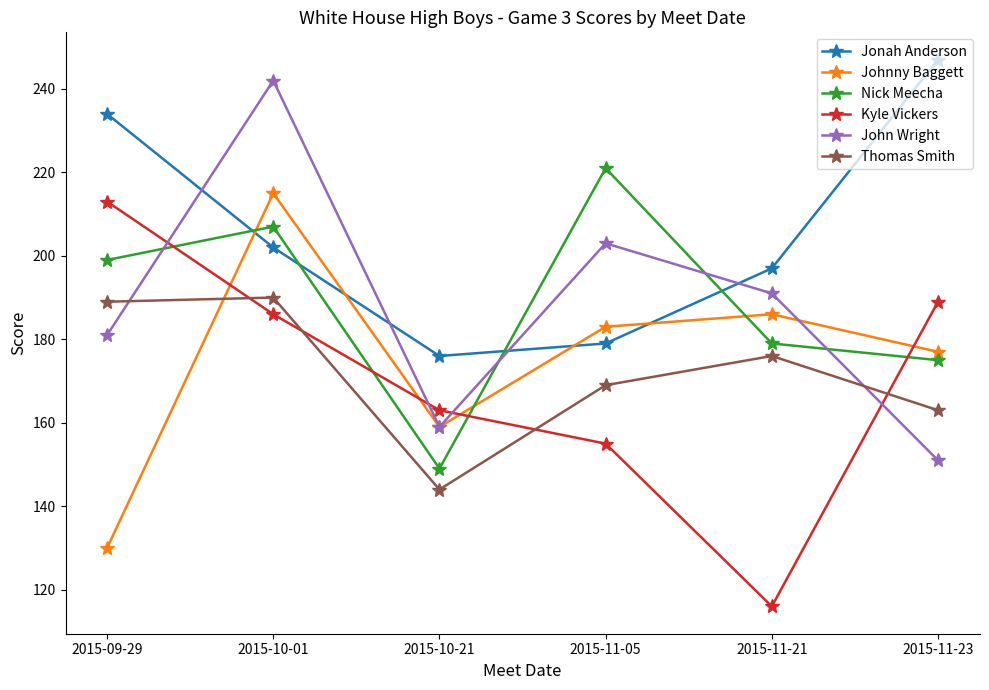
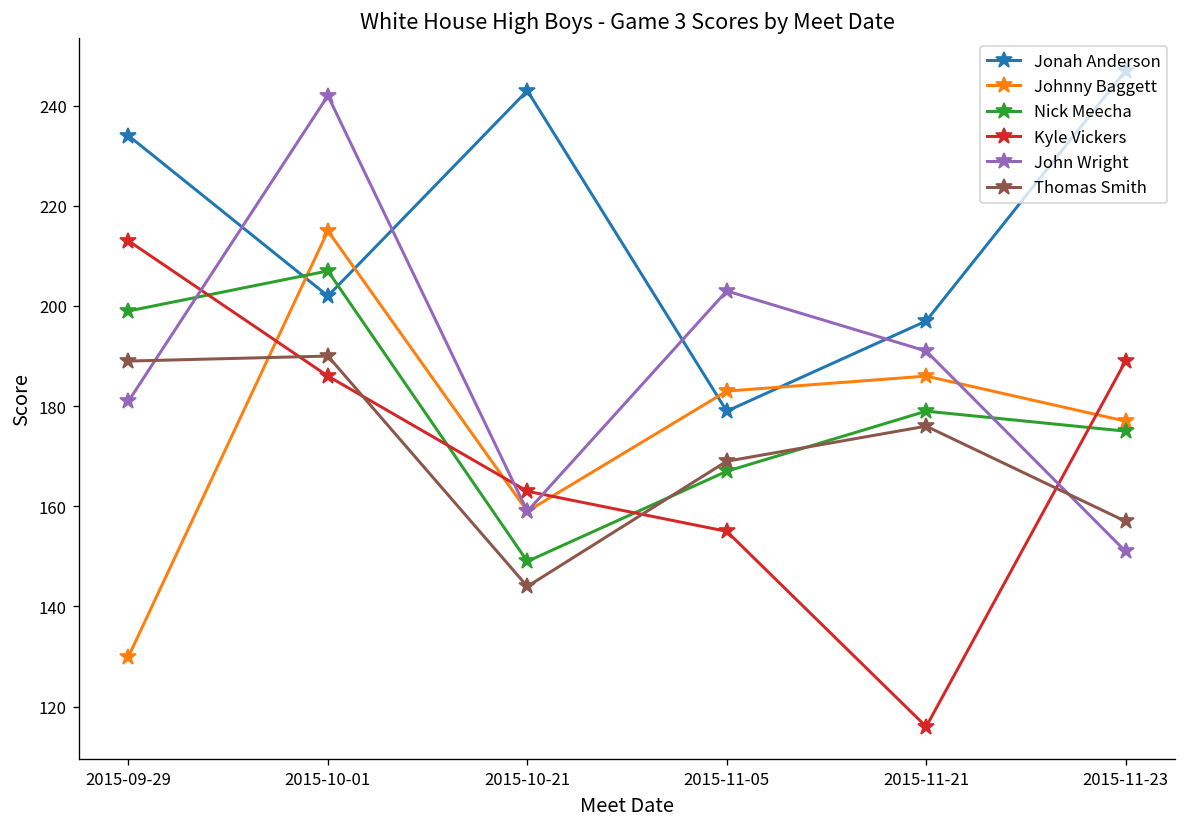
  {
    "Jonah Anderson": {
      "2015-09-29": 234,
      "2015-10-01": 202,
-     "2015-10-21": 176,
+     "2015-10-21": 243,
      "2015-11-05": 179,
      "2015-11-21": 197
    },
    "Johnny Baggett": {
      "2015-09-29": 130,
      "2015-10-01": 215,
      "2015-11-05": 183,
      "2015-11-21": 186,
      "2015-11-23": 177
    },
    "Nick Meecha": {
      "2015-09-29": 199,
      "2015-10-01": 207,
      "2015-10-21": 149,
-     "2015-11-05": 221,
+     "2015-11-05": 167,
      "2015-11-21": 179,
      "2015-11-23": 175
    },
    "Kyle Vickers": {
      "2015-09-29": 213,
      "2015-10-01": 186,
      "2015-10-21": 163,
      "2015-11-05": 155,
      "2015-11-21": 116,
      "2015-11-23": 189
    },
    "John Wright": {
      "2015-09-29": 181,
      "2015-10-01": 242,
      "2015-11-05": 203,
      "2015-11-21": 191,
      "2015-11-23": 151
    },
    "Thomas Smith": {
      "2015-09-29": 189,
      "2015-10-01": 190,
      "2015-10-21": 144,
      "2015-11-05": 169,
      "2015-11-21": 176,
-     "2015-11-23": 163
+     "2015-11-23": 157
    }
  }
